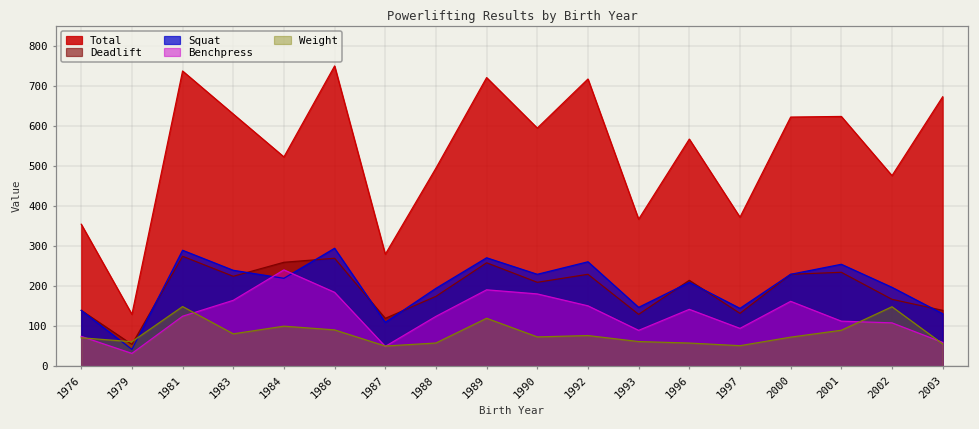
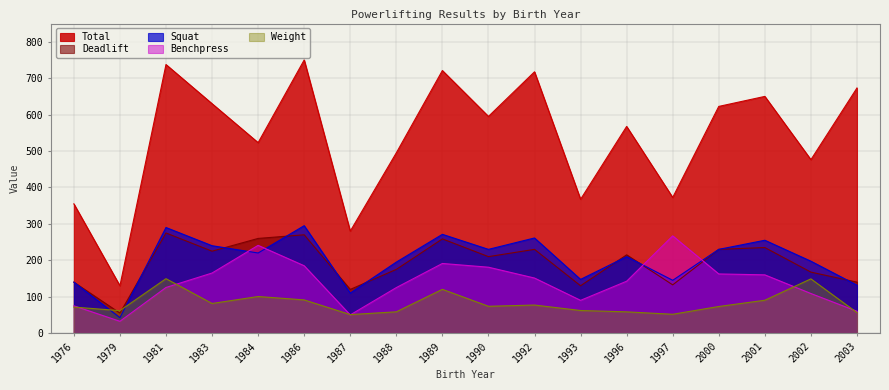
  {
    "Total": {
      "1976": 360,
      "1979": 130,
      "1981": 740,
      "1983": 630,
      "1984": 520,
      "1986": 750,
      "1987": 280,
      "1988": 500,
      "1989": 720,
      "1990": 600,
      "1992": 720,
      "1993": 370,
      "1996": 570,
      "1997": 370,
      "2000": 620,
-     "2001": 620,
+     "2001": 650,
      "2002": 480,
      "2003": 670
    },
    "Deadlift": {
      "1981": 280,
      "1983": 230,
      "1984": 260,
      "1986": 270,
      "1987": 120,
      "1988": 180,
      "1989": 260,
      "1990": 210,
      "1992": 230,
      "1993": 130,
      "1997": 130,
      "2001": 240,
      "2002": 170,
      "2003": 140
    },
    "Squat": {
      "1979": 40,
      "1981": 290,
      "1983": 240,
      "1984": 220,
      "1986": 300,
      "1987": 110,
      "1988": 200,
      "1989": 270,
      "1990": 230,
      "1992": 260,
      "1993": 150,
      "1997": 150,
      "2001": 260,
      "2002": 200,
      "2003": 130
    },
    "Benchpress": {
      "1979": 30,
      "1981": 130,
      "1983": 170,
      "1984": 240,
      "1986": 190,
      "1988": 130,
      "1989": 190,
      "1990": 180,
      "1992": 150,
      "1993": 90,
      "1996": 140,
-     "1997": 100,
+     "1997": 270,
      "2000": 160,
-     "2001": 110,
+     "2001": 160,
      "2002": 110
    },
    "Weight": {
      "1981": 150,
      "1983": 80,
      "1984": 100,
      "1986": 90,
      "1988": 60,
      "1989": 120,
      "1990": 70,
      "1992": 80,
      "1993": 60,
      "1996": 60,
      "1997": 50,
      "2000": 70,
      "2001": 90,
      "2002": 150
    }
  }
